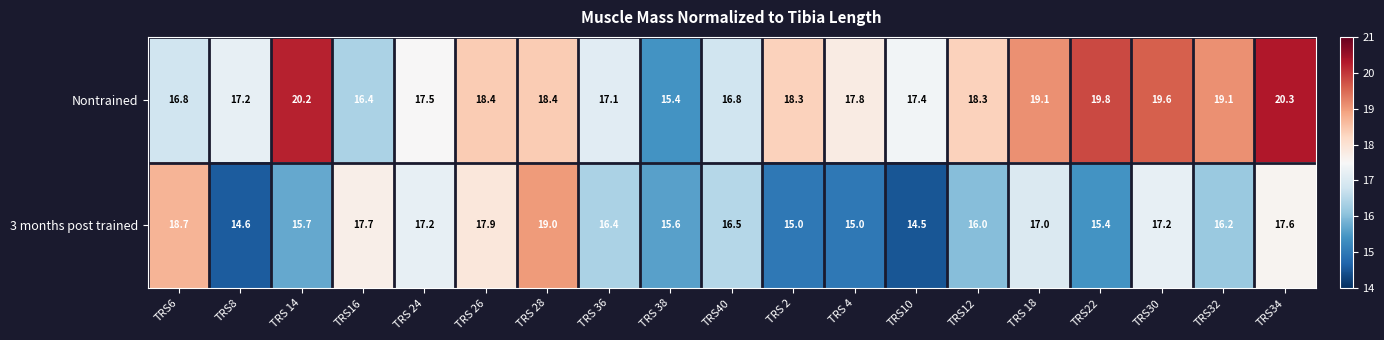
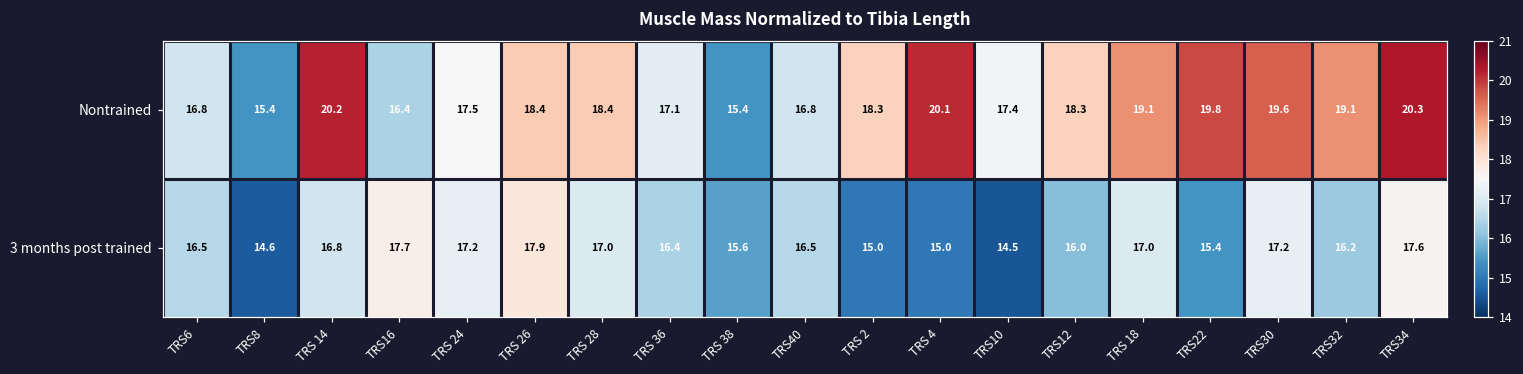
  {
    "Nontrained": {
      "TRS6": 16.8,
-     "TRS8": 17.2,
+     "TRS8": 15.4,
      "TRS 14": 20.2,
      "TRS16": 16.4,
      "TRS 24": 17.5,
      "TRS 26": 18.4,
      "TRS 28": 18.4,
      "TRS 36": 17.1,
      "TRS 38": 15.4,
      "TRS40": 16.8,
      "TRS 2": 18.3,
-     "TRS 4": 17.8,
+     "TRS 4": 20.1,
      "TRS10": 17.4,
      "TRS12": 18.3,
      "TRS 18": 19.1,
      "TRS22": 19.8,
      "TRS30": 19.6,
      "TRS32": 19.1,
      "TRS34": 20.3
    },
    "3 months post trained": {
-     "TRS6": 18.7,
+     "TRS6": 16.5,
      "TRS8": 14.6,
-     "TRS 14": 15.7,
+     "TRS 14": 16.8,
      "TRS16": 17.7,
      "TRS 24": 17.2,
      "TRS 26": 17.9,
-     "TRS 28": 19.0,
+     "TRS 28": 17.0,
      "TRS 36": 16.4,
      "TRS 38": 15.6,
      "TRS40": 16.5,
      "TRS 2": 15.0,
      "TRS 4": 15.0,
      "TRS10": 14.5,
      "TRS12": 16.0,
      "TRS 18": 17.0,
      "TRS22": 15.4,
      "TRS30": 17.2,
      "TRS32": 16.2,
      "TRS34": 17.6
    }
  }
